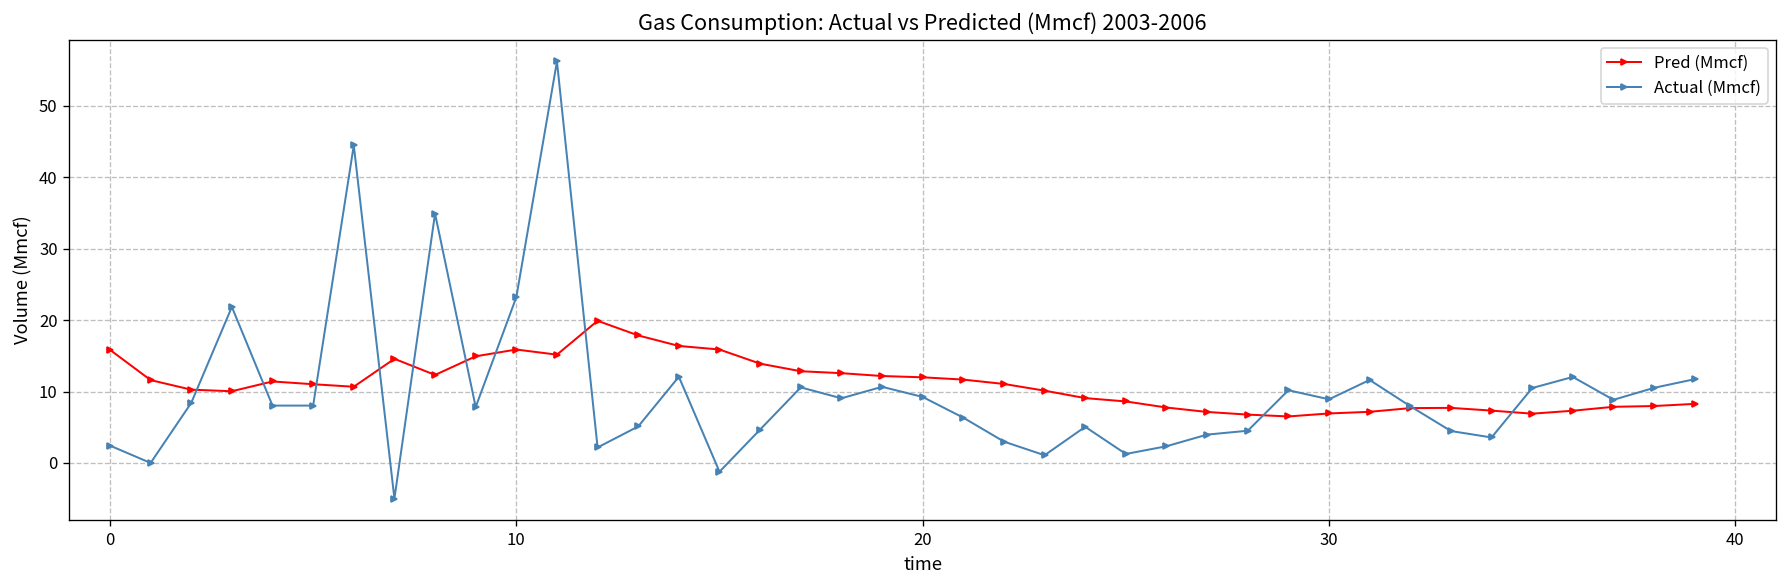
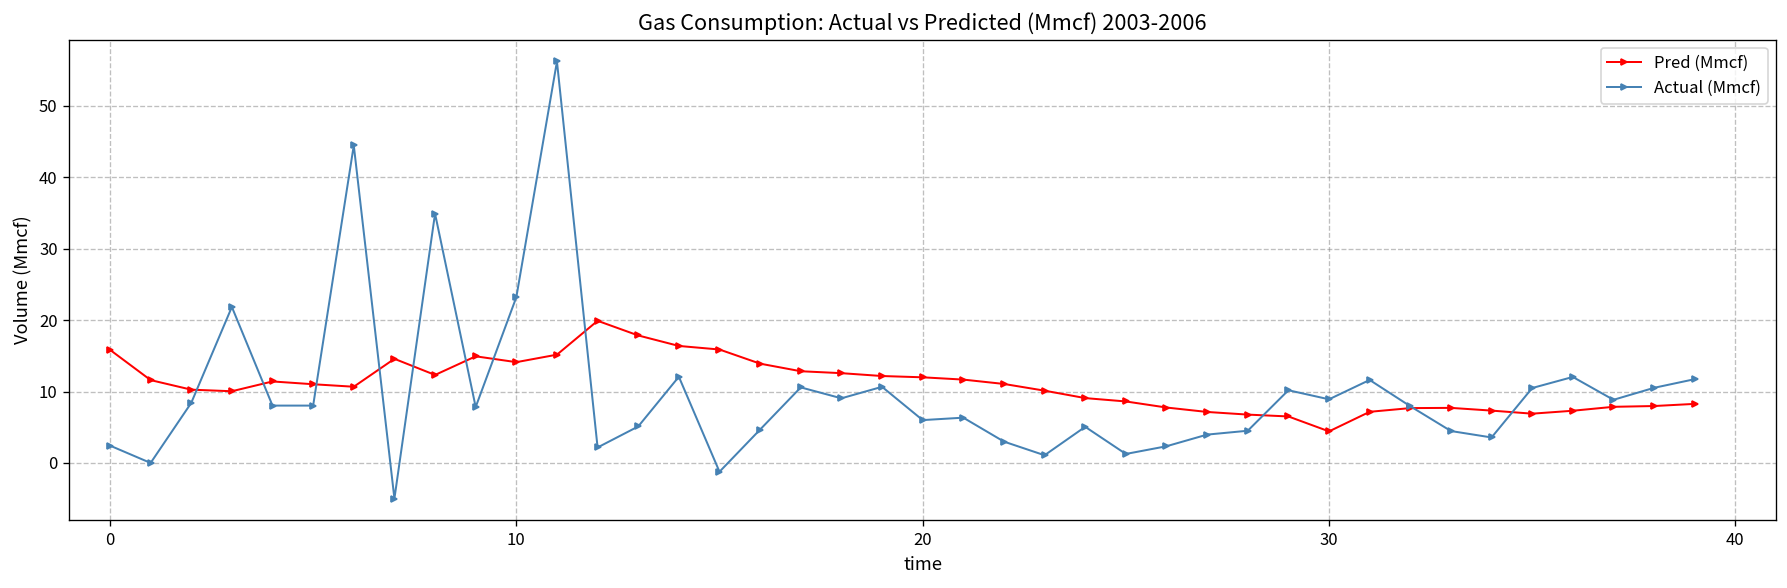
  {
    "Pred (Mmcf)": {
      "0": 16,
-     "10": 16,
+     "10": 14,
      "20": 12,
-     "30": 7
+     "30": 4
    },
    "Actual (Mmcf)": {
      "0": 2,
      "10": 23,
-     "20": 9,
+     "20": 6,
      "30": 9
    }
  }
